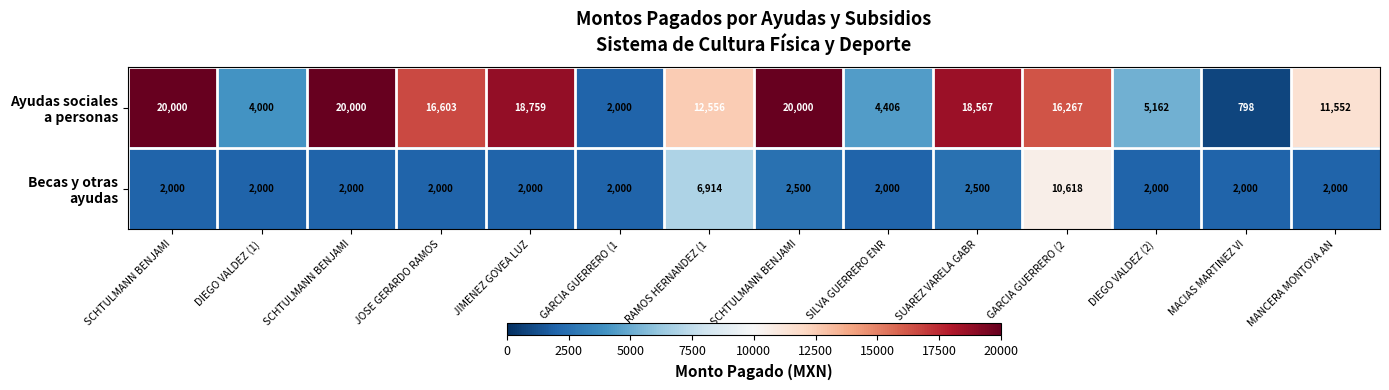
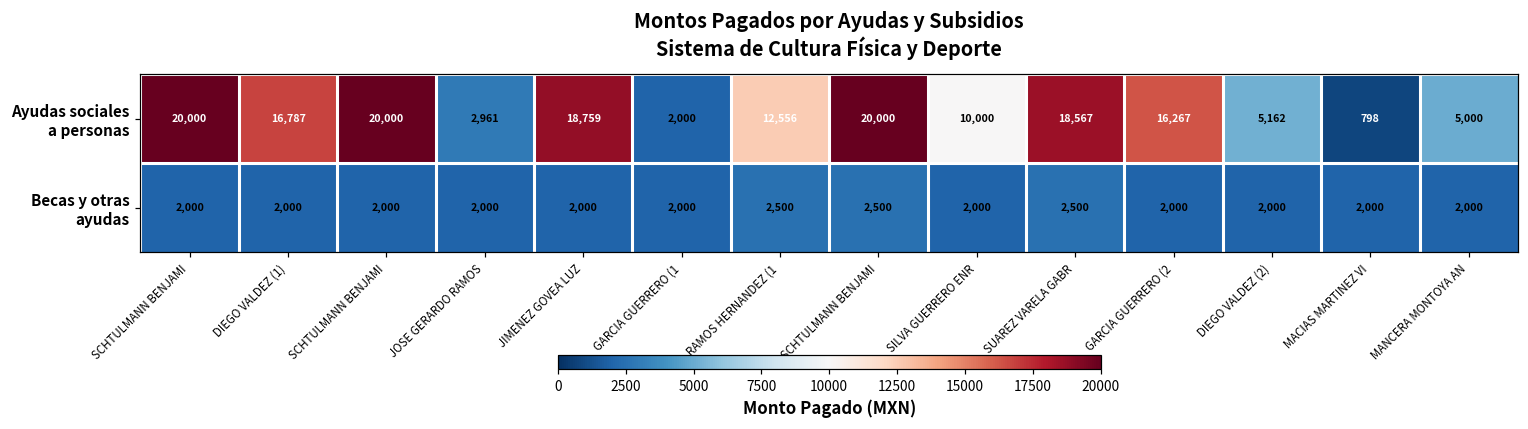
  {
    "Ayudas sociales a personas": {
-     "DIEGO VALDEZ (1)": "4,000",
-     "JOSE GERARDO RAMOS": "16,603",
+     "DIEGO VALDEZ (1)": "16,787",
+     "JOSE GERARDO RAMOS": "2,961",
      "JIMENEZ GOVEA LUZ": "18,759",
      "GARCIA GUERRERO (1": "2,000",
      "RAMOS HERNANDEZ (1": "12,556",
-     "SILVA GUERRERO ENR": "4,406",
+     "SILVA GUERRERO ENR": "10,000",
      "SUAREZ VARELA GABR": "18,567",
      "GARCIA GUERRERO (2": "16,267",
      "DIEGO VALDEZ (2)": "5,162",
      "MACIAS MARTINEZ VI": "798",
-     "MANCERA MONTOYA AN": "11,552"
+     "MANCERA MONTOYA AN": "5,000"
    },
    "Becas y otras ayudas": {
      "DIEGO VALDEZ (1)": "2,000",
      "JOSE GERARDO RAMOS": "2,000",
      "JIMENEZ GOVEA LUZ": "2,000",
      "GARCIA GUERRERO (1": "2,000",
-     "RAMOS HERNANDEZ (1": "6,914",
+     "RAMOS HERNANDEZ (1": "2,500",
      "SILVA GUERRERO ENR": "2,000",
      "SUAREZ VARELA GABR": "2,500",
-     "GARCIA GUERRERO (2": "10,618",
+     "GARCIA GUERRERO (2": "2,000",
      "DIEGO VALDEZ (2)": "2,000",
      "MACIAS MARTINEZ VI": "2,000",
      "MANCERA MONTOYA AN": "2,000"
    }
  }
